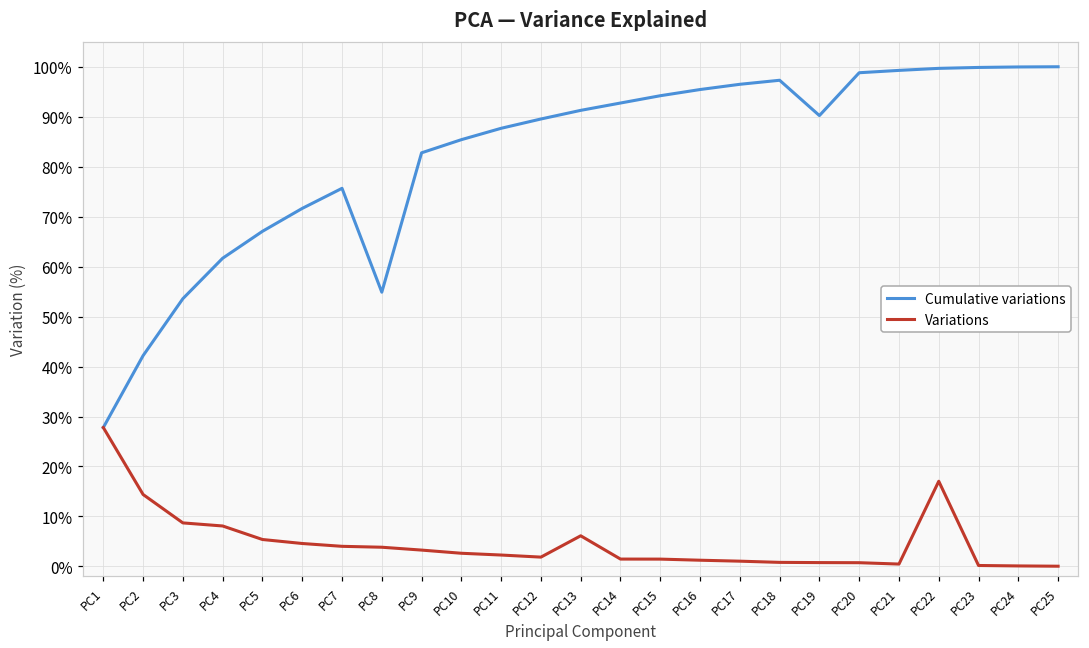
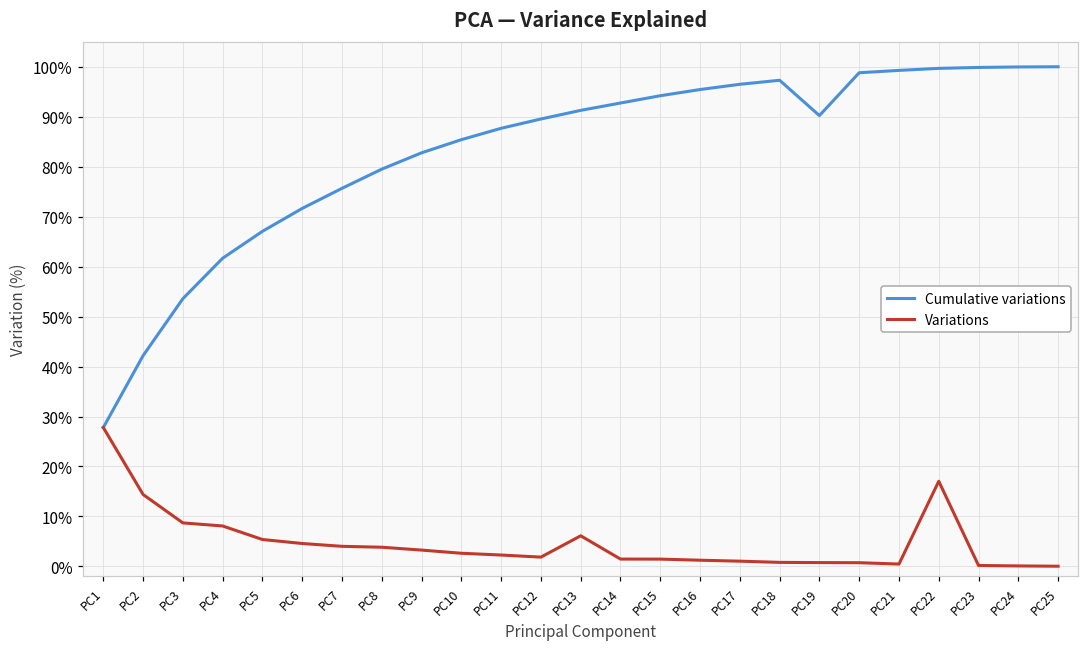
  {
    "Cumulative variations": {
      "PC2": "42%",
      "PC3": "54%",
      "PC4": "62%",
      "PC5": "67%",
      "PC6": "72%",
      "PC7": "76%",
-     "PC8": "55%",
+     "PC8": "80%",
      "PC9": "83%",
      "PC10": "85%",
      "PC11": "88%",
      "PC12": "90%",
      "PC13": "91%",
      "PC14": "93%",
      "PC15": "94%",
      "PC16": "95%",
      "PC17": "96%",
      "PC18": "97%",
      "PC19": "90%",
      "PC20": "99%",
      "PC21": "99%",
      "PC22": "100%",
      "PC23": "100%",
      "PC24": "100%",
      "PC25": "100%"
    },
    "Variations": {
      "PC2": "14%",
      "PC3": "9%",
      "PC4": "8%",
      "PC5": "5%",
      "PC6": "5%",
      "PC7": "4%",
      "PC8": "4%",
      "PC9": "3%",
      "PC10": "3%",
      "PC11": "2%",
      "PC12": "2%",
      "PC13": "6%",
      "PC14": "1%",
      "PC15": "1%",
      "PC16": "1%",
      "PC17": "1%",
      "PC18": "1%",
      "PC19": "1%",
      "PC20": "1%",
      "PC21": "0%",
      "PC22": "17%",
      "PC23": "0%",
      "PC24": "0%",
      "PC25": "0%"
    }
  }
